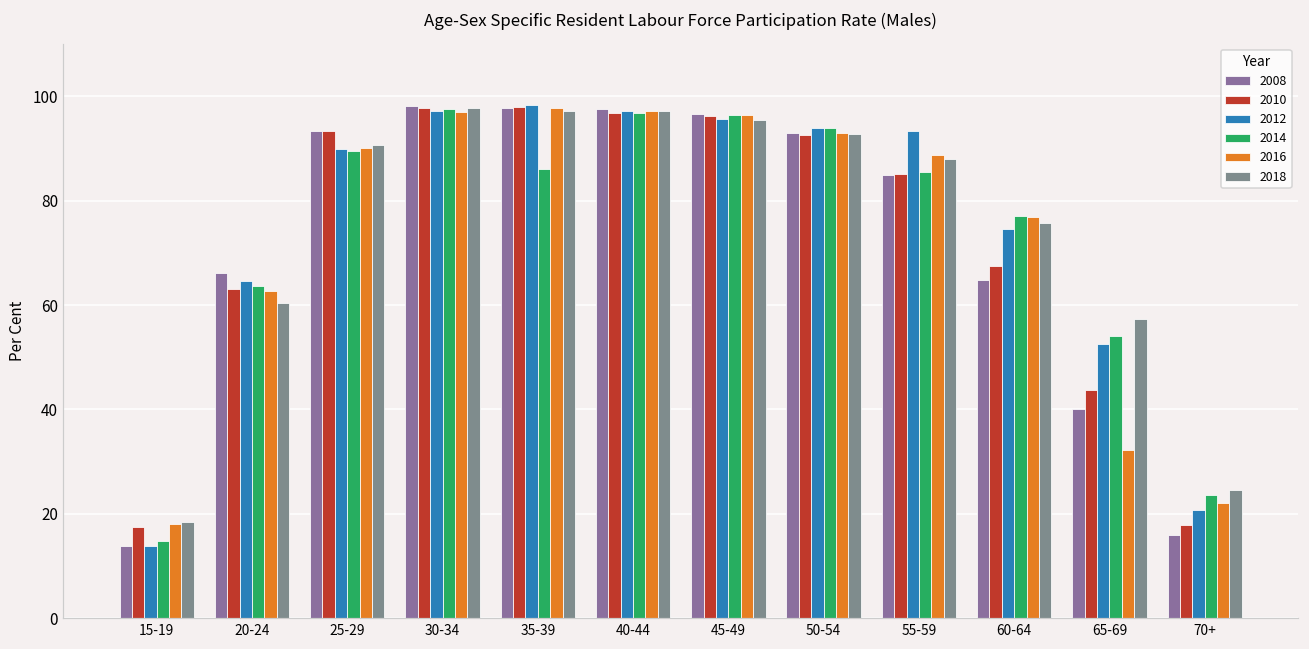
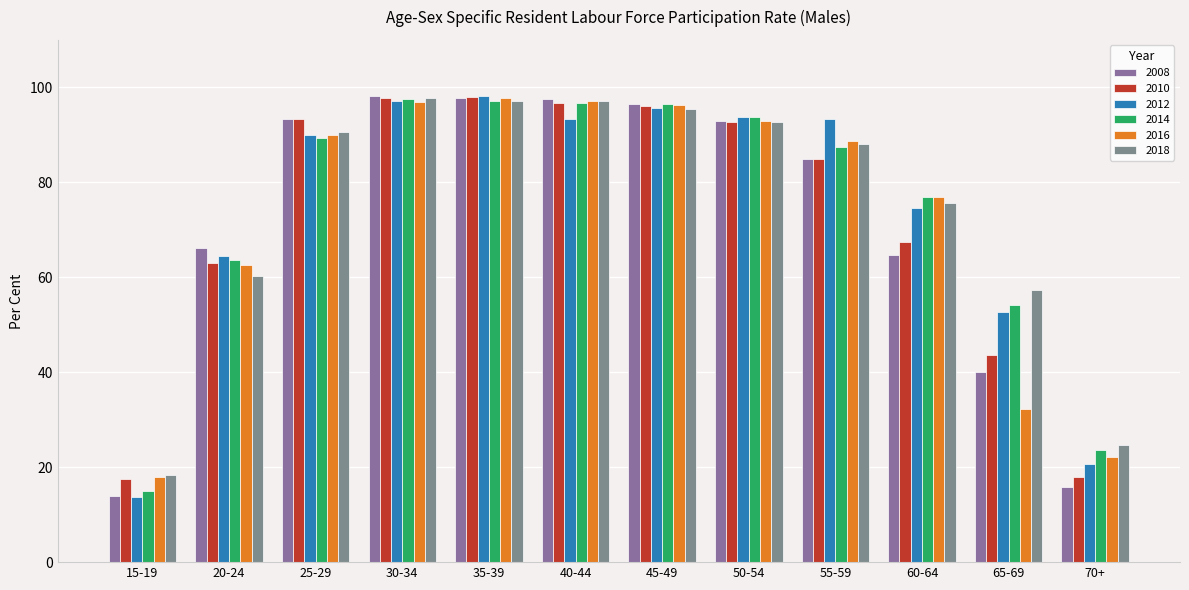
  {
    "2010": {
      "15-19": 18,
      "20-24": 63,
      "25-29": 93,
      "30-34": 98,
      "35-39": 98,
      "40-44": 97,
      "45-49": 96,
      "50-54": 93,
      "55-59": 85,
      "60-64": 68,
      "65-69": 44,
      "70+": 18
    },
    "2012": {
      "15-19": 14,
      "20-24": 65,
      "25-29": 90,
      "30-34": 97,
      "35-39": 98,
-     "40-44": 97,
+     "40-44": 93,
      "45-49": 96,
      "50-54": 94,
      "55-59": 93,
      "60-64": 75,
      "65-69": 53,
      "70+": 21
    },
    "2014": {
      "15-19": 15,
      "20-24": 64,
      "25-29": 89,
      "30-34": 98,
-     "35-39": 86,
+     "35-39": 97,
      "40-44": 97,
      "45-49": 96,
      "50-54": 94,
-     "55-59": 86,
+     "55-59": 88,
      "60-64": 77,
      "65-69": 54,
      "70+": 24
    },
    "2016": {
      "15-19": 18,
      "20-24": 63,
      "25-29": 90,
      "30-34": 97,
      "35-39": 98,
      "40-44": 97,
      "45-49": 96,
      "50-54": 93,
      "55-59": 89,
      "60-64": 77,
      "65-69": 32,
      "70+": 22
    }
  }
